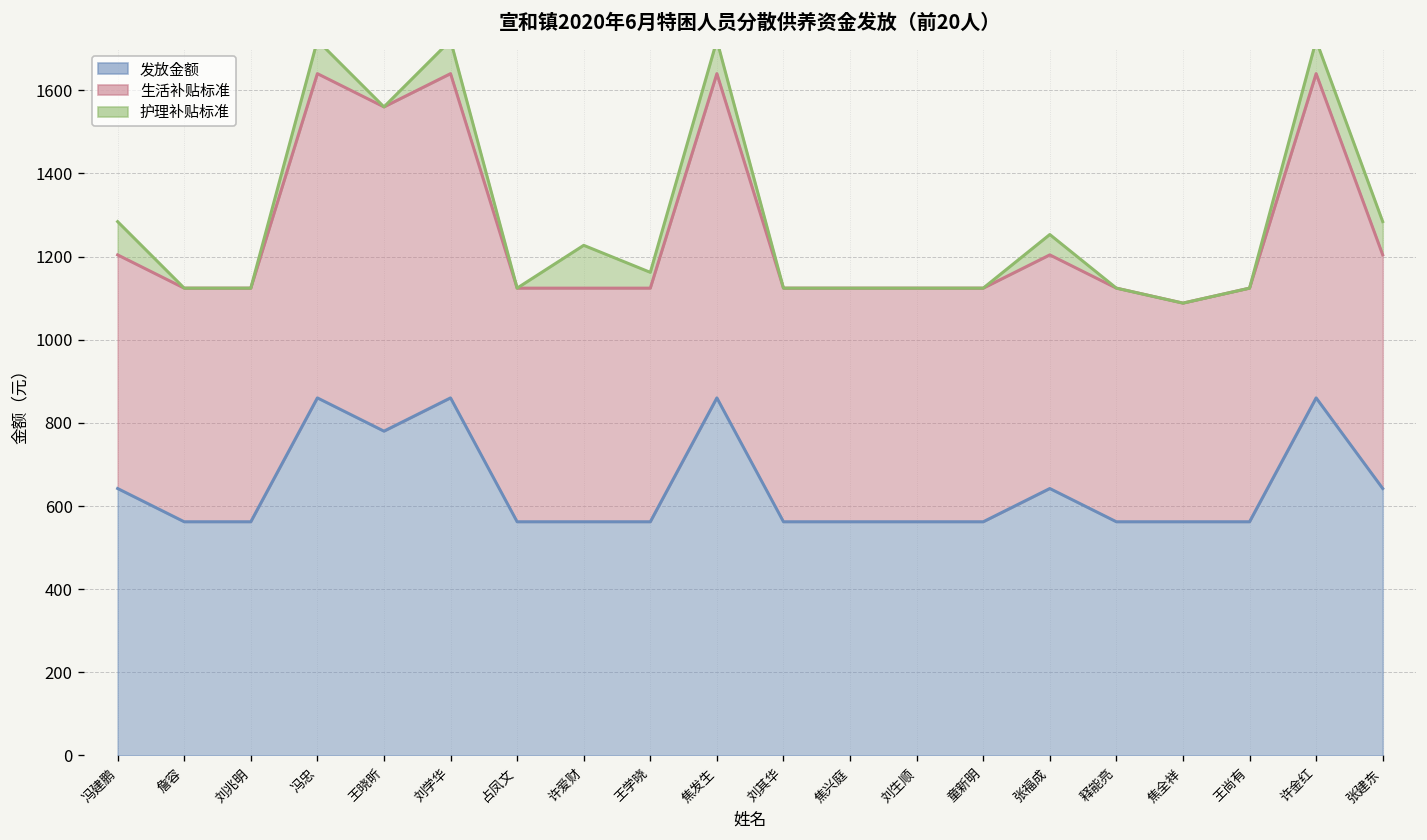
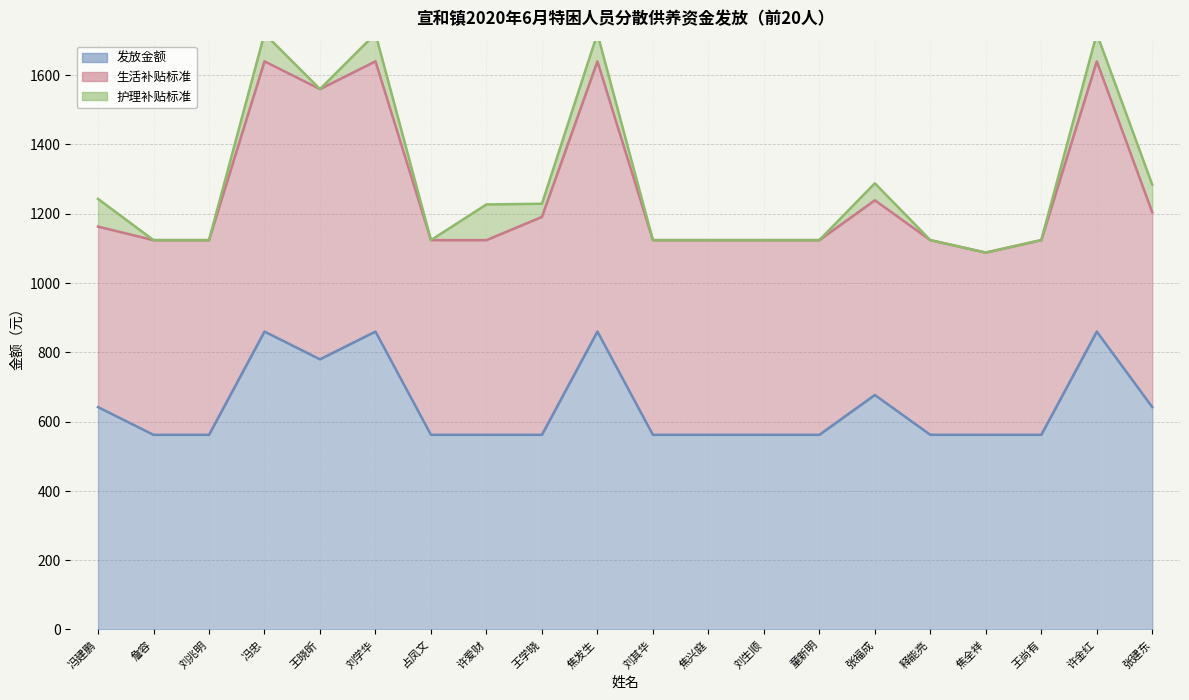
  {
    "发放金额": {
      "冯建鹏": 640,
      "詹容": 560,
      "刘兆明": 560,
      "冯忠": 860,
      "王晓昕": 780,
      "刘学华": 860,
      "占凤文": 560,
      "许爱财": 560,
      "王学晓": 560,
      "焦发生": 860,
      "刘其华": 560,
      "焦兴庭": 560,
      "刘生顺": 560,
      "童新明": 560,
-     "张福成": 640,
+     "张福成": 680,
      "释能亮": 560,
      "焦全祥": 560,
      "王尚有": 560,
      "许金红": 860,
      "张建东": 640
    },
    "生活补贴标准": {
-     "冯建鹏": 560,
+     "冯建鹏": 520,
      "冯忠": 780,
      "刘学华": 780,
      "许爱财": 560,
-     "王学晓": 560,
+     "王学晓": 630,
      "焦发生": 780,
      "张福成": 560,
      "许金红": 780,
      "张建东": 560
    },
    "护理补贴标准": {
      "冯建鹏": 80,
      "许爱财": 100,
      "王学晓": 40,
      "张福成": 50,
      "张建东": 80
    }
  }
